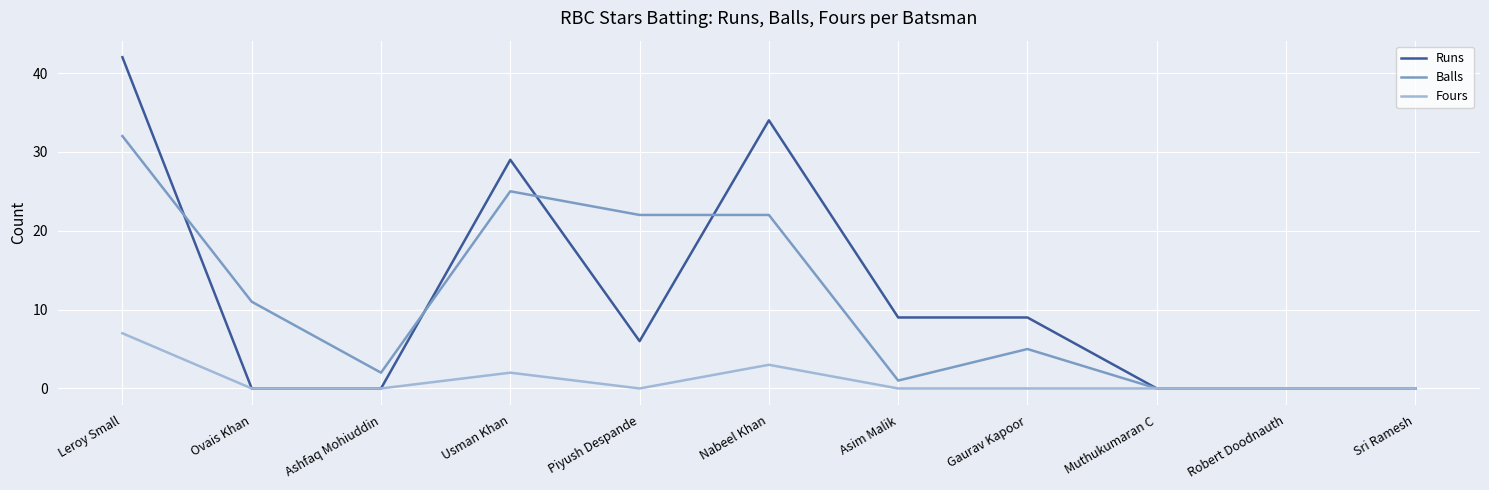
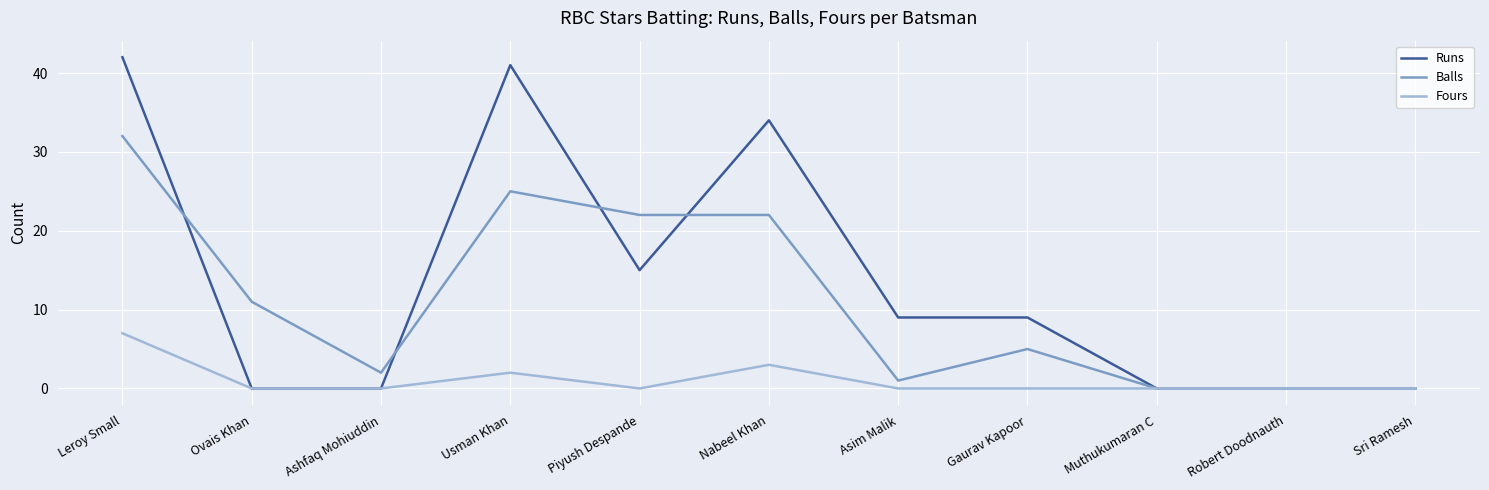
  {
    "Runs": {
      "Leroy Small": 42,
-     "Usman Khan": 29,
-     "Piyush Despande": 6,
+     "Usman Khan": 41,
+     "Piyush Despande": 15,
      "Nabeel Khan": 34,
      "Asim Malik": 9,
      "Gaurav Kapoor": 9
    }
  }
